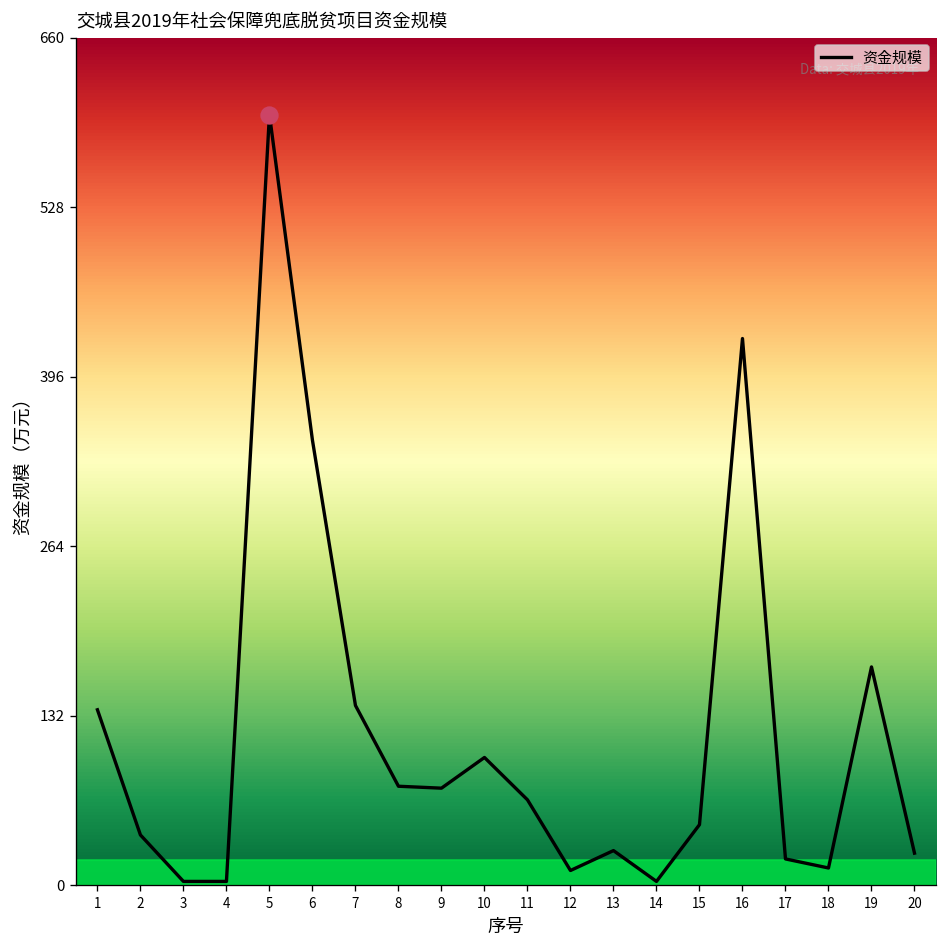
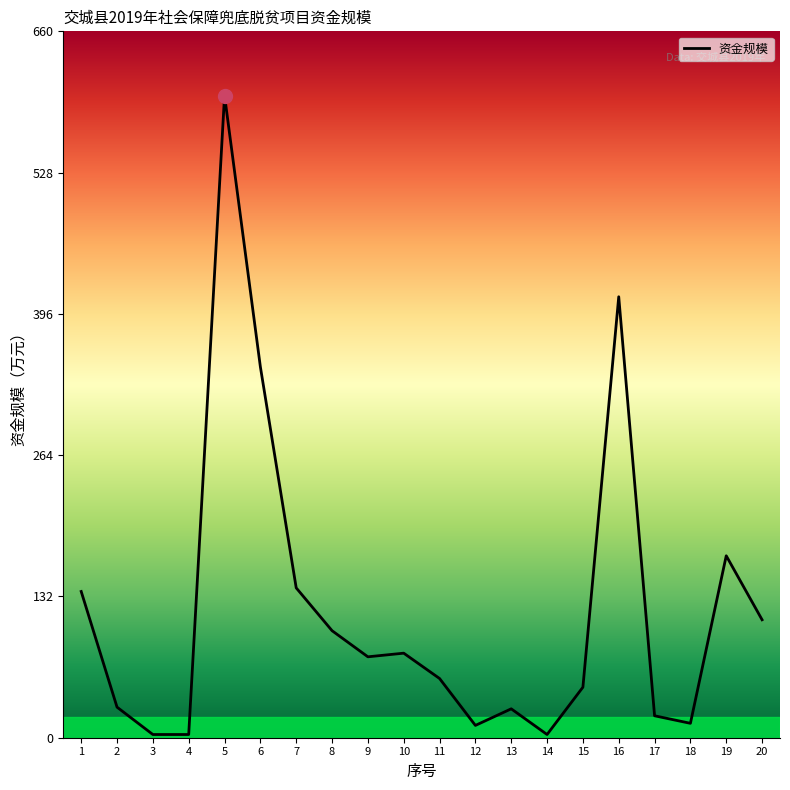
  {
    "资金规模": {
      "1": 137,
-     "2": 39,
+     "2": 29,
      "6": 347,
      "7": 140,
-     "8": 77,
+     "8": 100,
      "9": 76,
-     "10": 100,
-     "11": 67,
+     "10": 79,
+     "11": 55,
      "13": 27,
      "15": 47,
-     "16": 426,
+     "16": 412,
      "17": 21,
      "19": 170,
-     "20": 25
+     "20": 110
    }
  }
